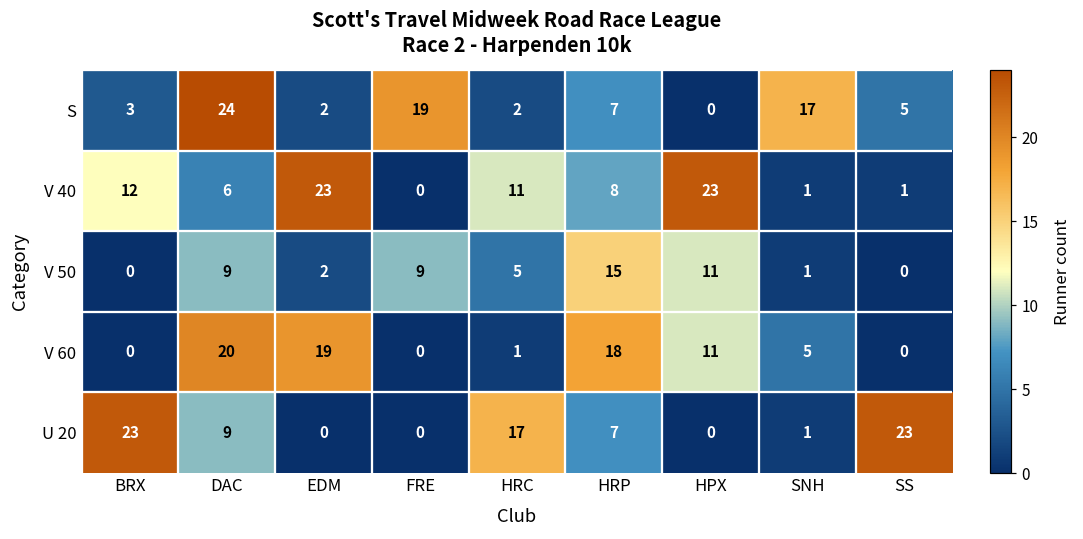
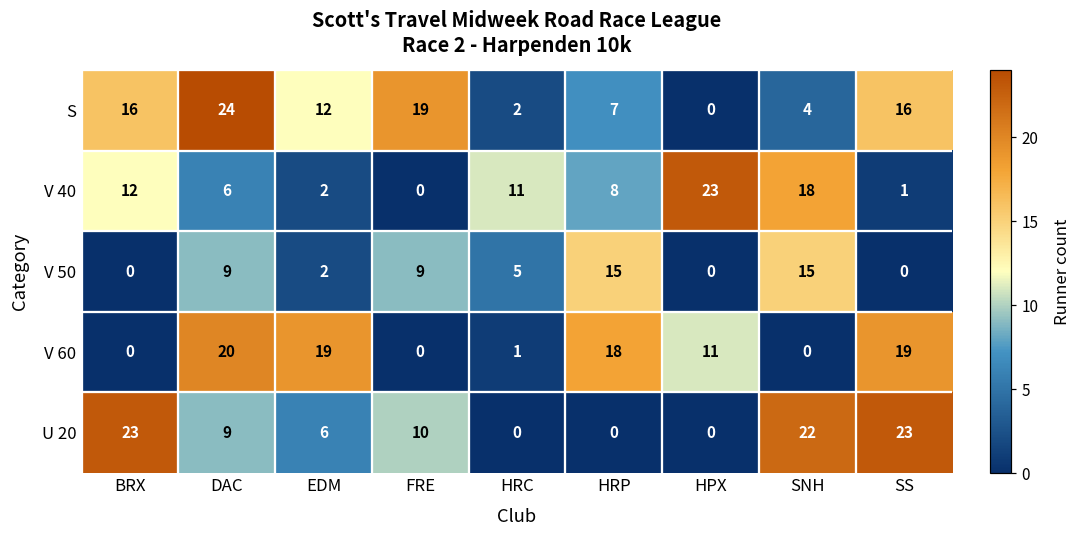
  {
    "S": {
-     "BRX": 3,
+     "BRX": 16,
      "DAC": 24,
-     "EDM": 2,
+     "EDM": 12,
      "FRE": 19,
      "HRC": 2,
      "HRP": 7,
      "HPX": 0,
-     "SNH": 17,
-     "SS": 5
+     "SNH": 4,
+     "SS": 16
    },
    "V 40": {
      "BRX": 12,
      "DAC": 6,
-     "EDM": 23,
+     "EDM": 2,
      "FRE": 0,
      "HRC": 11,
      "HRP": 8,
      "HPX": 23,
-     "SNH": 1,
+     "SNH": 18,
      "SS": 1
    },
    "V 50": {
      "BRX": 0,
      "DAC": 9,
      "EDM": 2,
      "FRE": 9,
      "HRC": 5,
      "HRP": 15,
-     "HPX": 11,
-     "SNH": 1,
+     "HPX": 0,
+     "SNH": 15,
      "SS": 0
    },
    "V 60": {
      "BRX": 0,
      "DAC": 20,
      "EDM": 19,
      "FRE": 0,
      "HRC": 1,
      "HRP": 18,
      "HPX": 11,
-     "SNH": 5,
-     "SS": 0
+     "SNH": 0,
+     "SS": 19
    },
    "U 20": {
      "BRX": 23,
      "DAC": 9,
-     "EDM": 0,
-     "FRE": 0,
-     "HRC": 17,
-     "HRP": 7,
+     "EDM": 6,
+     "FRE": 10,
+     "HRC": 0,
+     "HRP": 0,
      "HPX": 0,
-     "SNH": 1,
+     "SNH": 22,
      "SS": 23
    }
  }
